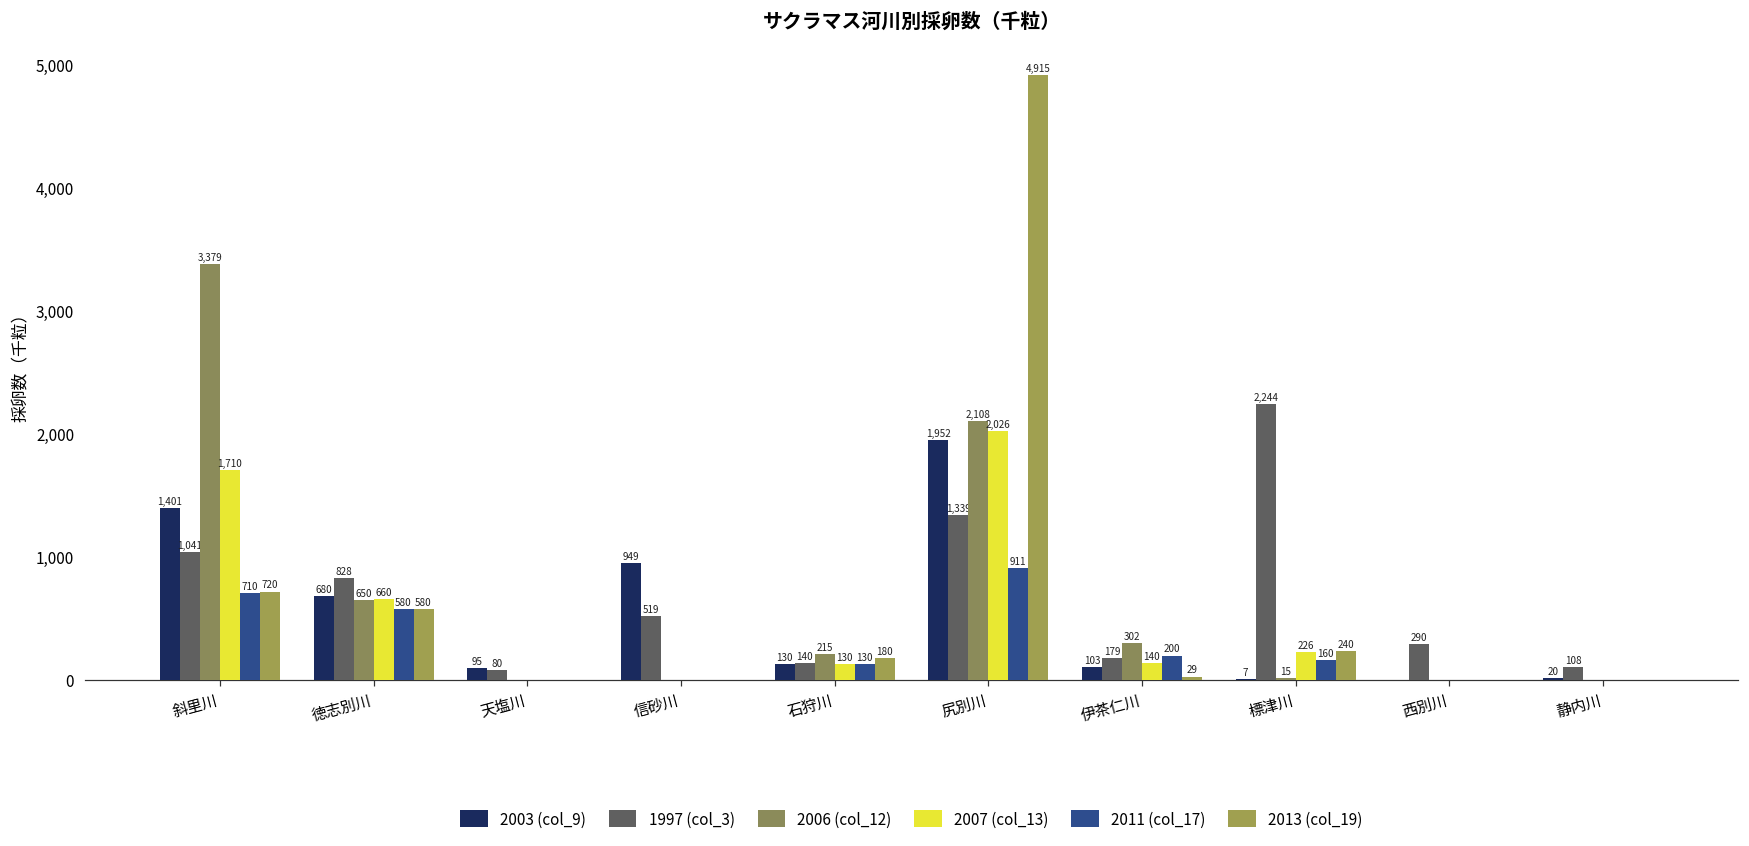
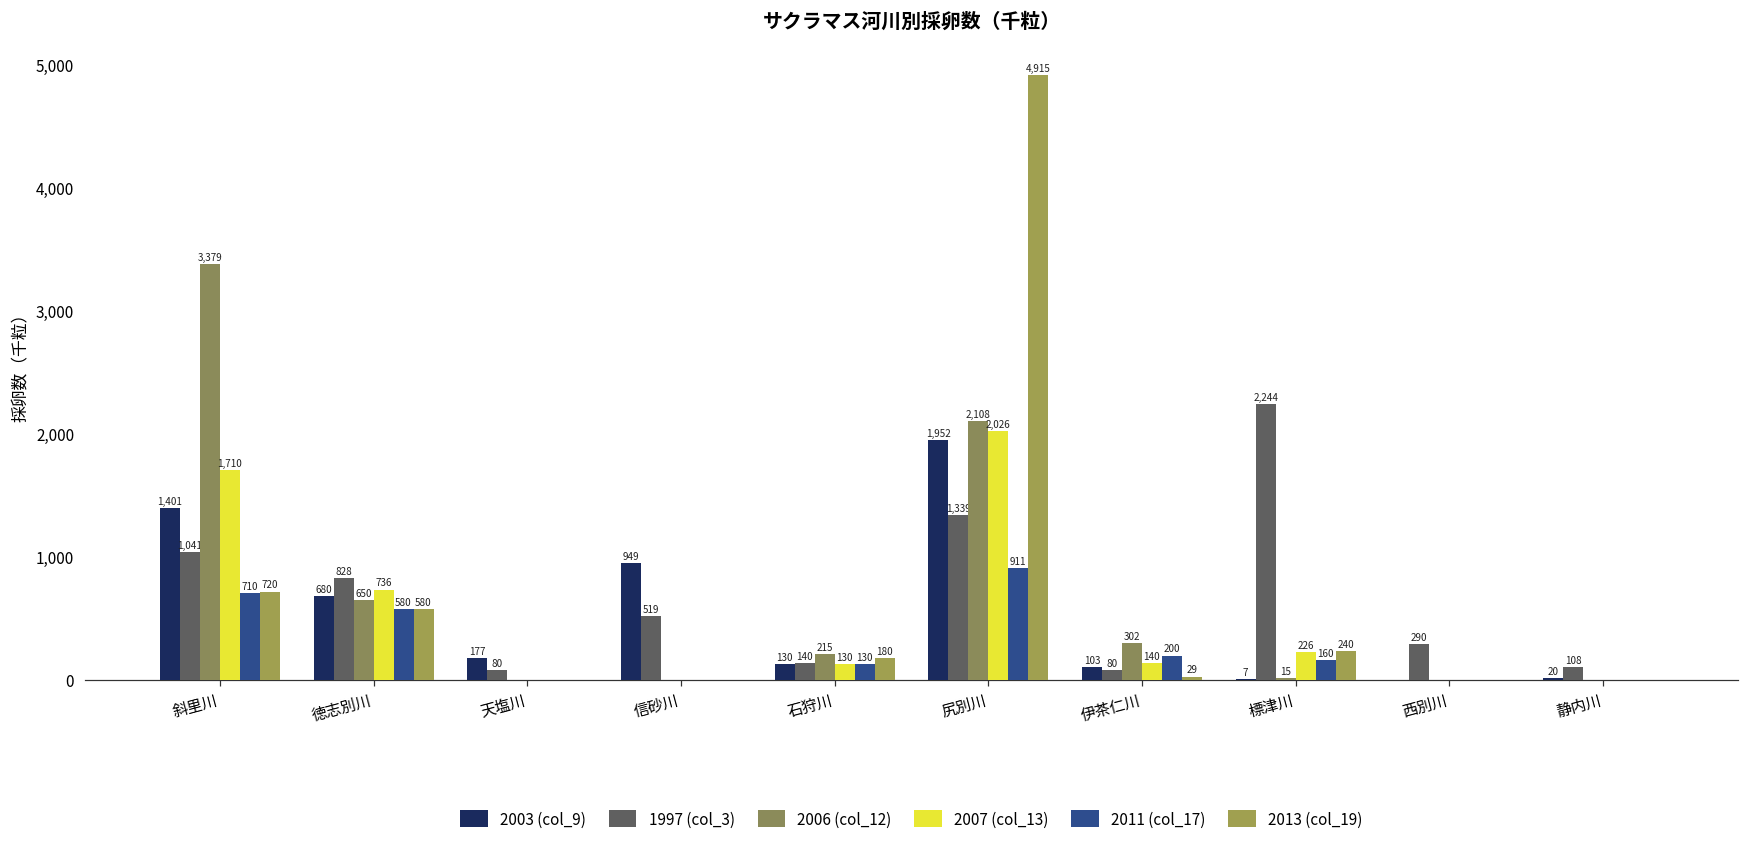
  {
    "2003 (col_9)": {
      "斜里川": "1,401",
      "徳志別川": "680",
-     "天塩川": "95",
+     "天塩川": "177",
      "信砂川": "949",
      "石狩川": "130",
      "尻別川": "1,952",
      "伊茶仁川": "103",
      "標津川": "7",
      "静内川": "20"
    },
    "1997 (col_3)": {
      "斜里川": "1,041",
      "徳志別川": "828",
      "天塩川": "80",
      "信砂川": "519",
      "石狩川": "140",
      "尻別川": "1,339",
-     "伊茶仁川": "179",
+     "伊茶仁川": "80",
      "標津川": "2,244",
      "西別川": "290",
      "静内川": "108"
    },
    "2007 (col_13)": {
      "斜里川": "1,710",
-     "徳志別川": "660",
+     "徳志別川": "736",
      "石狩川": "130",
      "尻別川": "2,026",
      "伊茶仁川": "140",
      "標津川": "226"
    },
    "2011 (col_17)": {
      "斜里川": "710",
      "徳志別川": "580",
      "石狩川": "130",
      "尻別川": "911",
      "伊茶仁川": "200",
      "標津川": "160"
    }
  }
